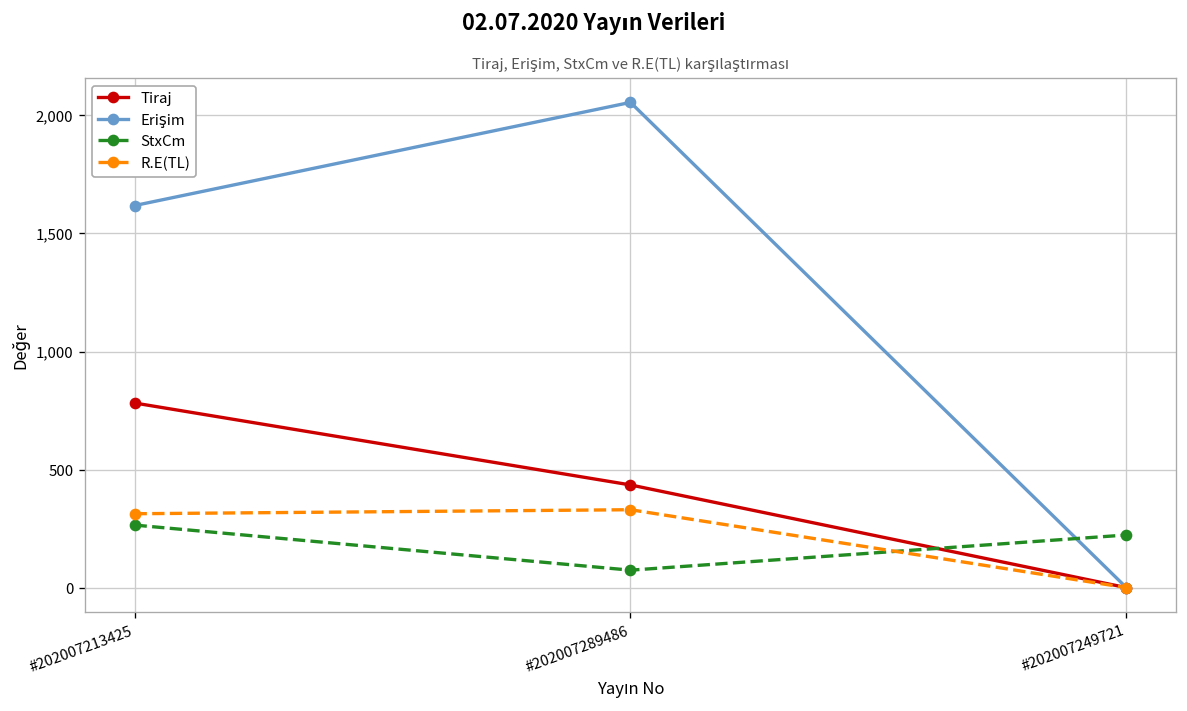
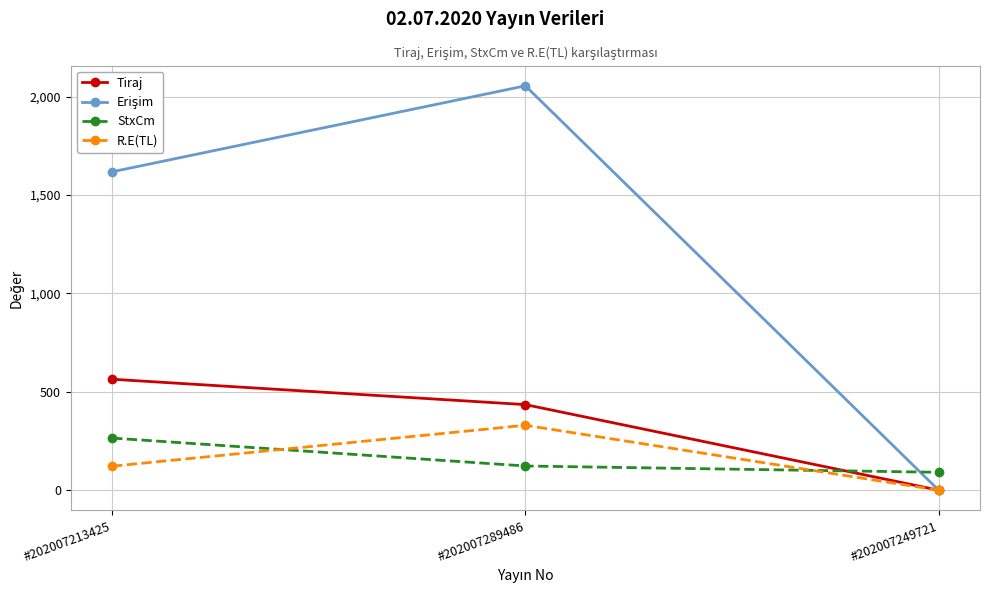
  {
    "Tiraj": {
-     "#202007213425": "780",
+     "#202007213425": "560",
      "#202007289486": "440"
    },
    "Erişim": {
      "#202007213425": "1,620",
      "#202007289486": "2,060"
    },
    "StxCm": {
      "#202007213425": "270",
-     "#202007289486": "70",
-     "#202007249721": "220"
+     "#202007289486": "120",
+     "#202007249721": "90"
    },
    "R.E(TL)": {
-     "#202007213425": "310",
+     "#202007213425": "120",
      "#202007289486": "330"
    }
  }
